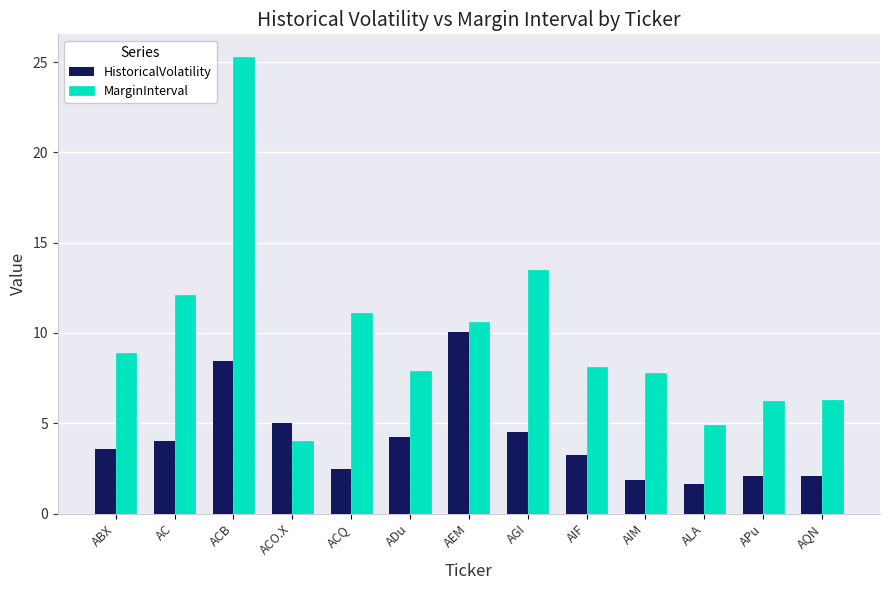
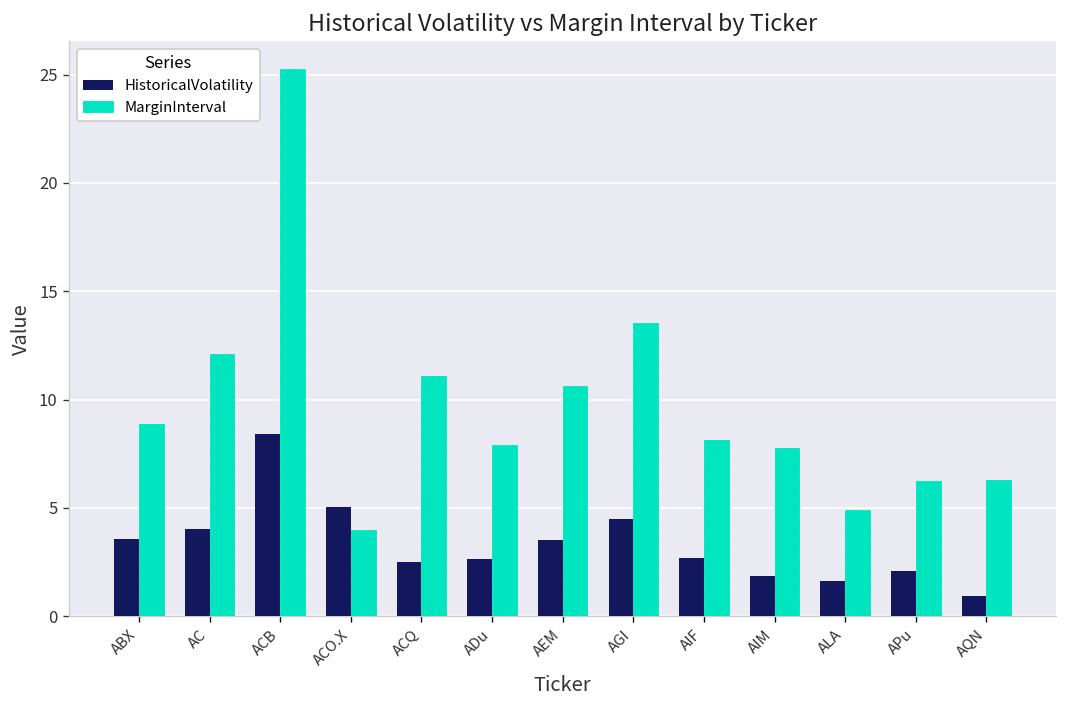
  {
    "HistoricalVolatility": {
      "ABX": 3.5,
      "AC": 4.0,
      "ACB": 8.4,
      "ACO.X": 5.0,
      "ACQ": 2.5,
-     "ADu": 4.2,
-     "AEM": 10.1,
+     "ADu": 2.6,
+     "AEM": 3.5,
      "AGI": 4.5,
-     "AIF": 3.2,
+     "AIF": 2.7,
      "AIM": 1.9,
      "ALA": 1.6,
      "APu": 2.1,
-     "AQN": 2.1
+     "AQN": 0.9
    },
    "MarginInterval": {
      "ABX": 8.9,
      "AC": 12.1,
      "ACB": 25.3,
      "ACO.X": 4.0,
      "ACQ": 11.1,
      "ADu": 7.9,
      "AEM": 10.6,
      "AGI": 13.5,
      "AIF": 8.1,
      "AIM": 7.8,
      "ALA": 4.9,
      "APu": 6.3,
      "AQN": 6.3
    }
  }
